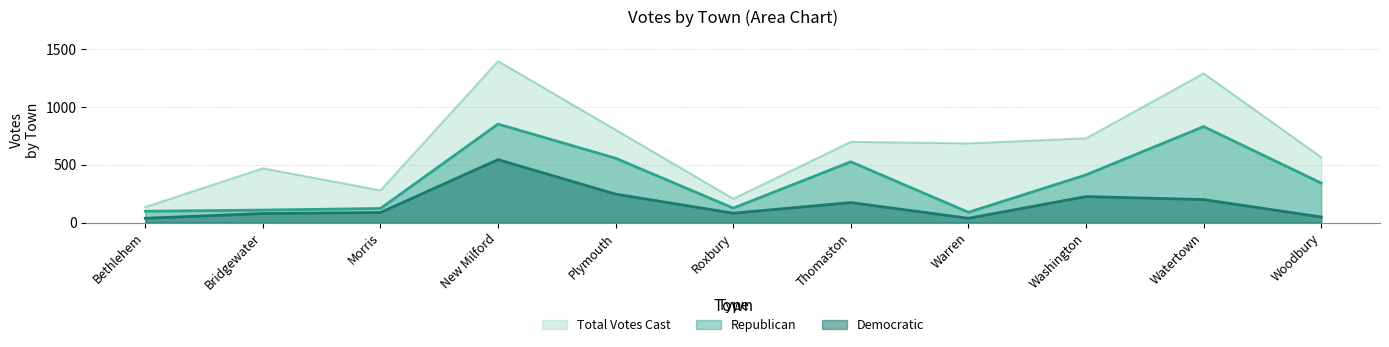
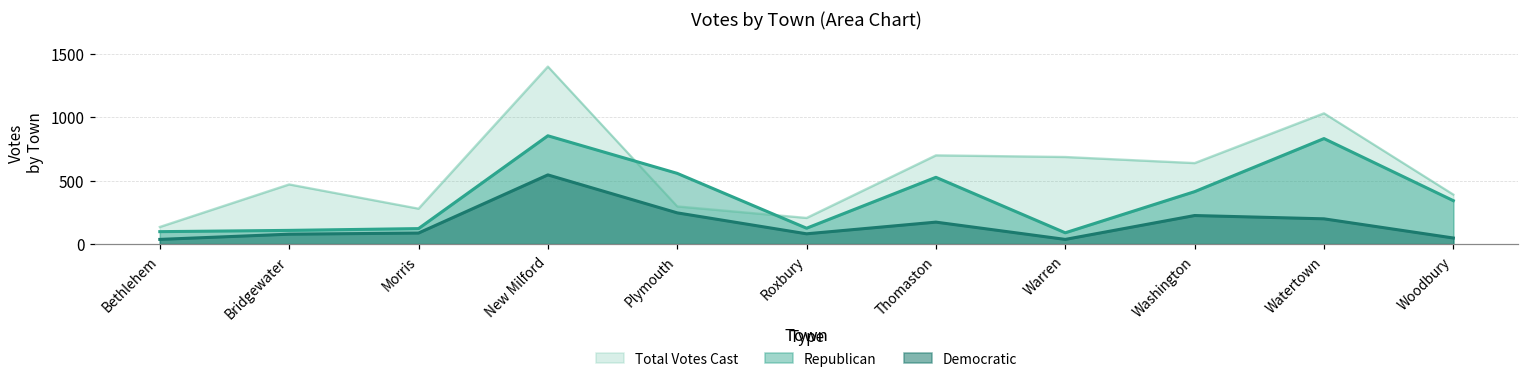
  {
    "Total Votes Cast": {
      "Bethlehem": 140,
      "Bridgewater": 470,
      "Morris": 280,
      "New Milford": 1400,
-     "Plymouth": 800,
+     "Plymouth": 300,
      "Roxbury": 210,
      "Thomaston": 700,
      "Warren": 690,
-     "Washington": 730,
-     "Watertown": 1290,
-     "Woodbury": 570
+     "Washington": 640,
+     "Watertown": 1030,
+     "Woodbury": 390
    }
  }
